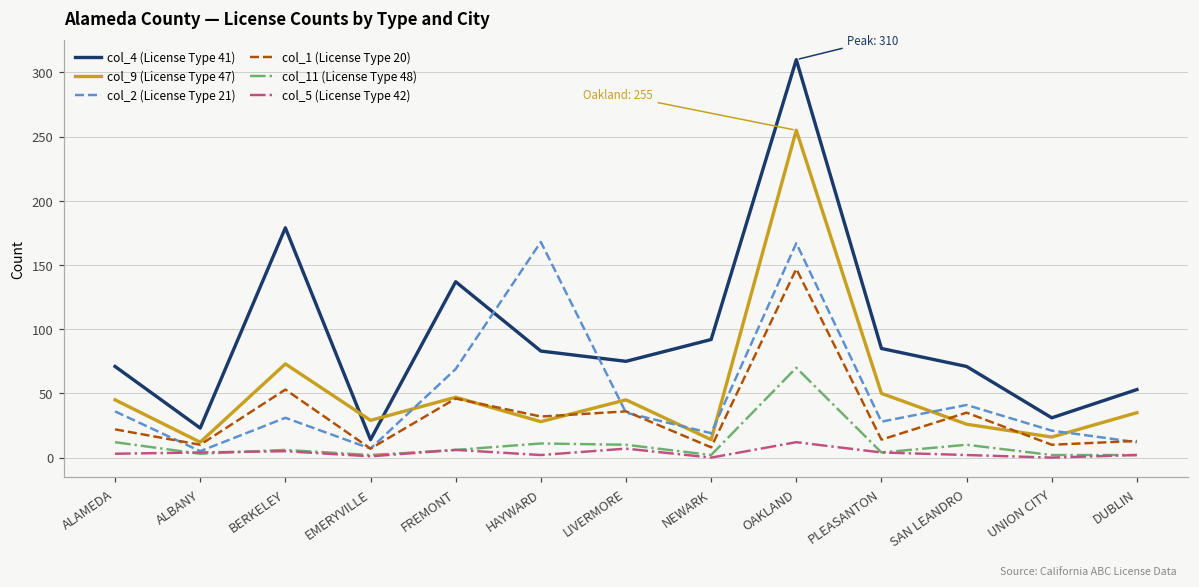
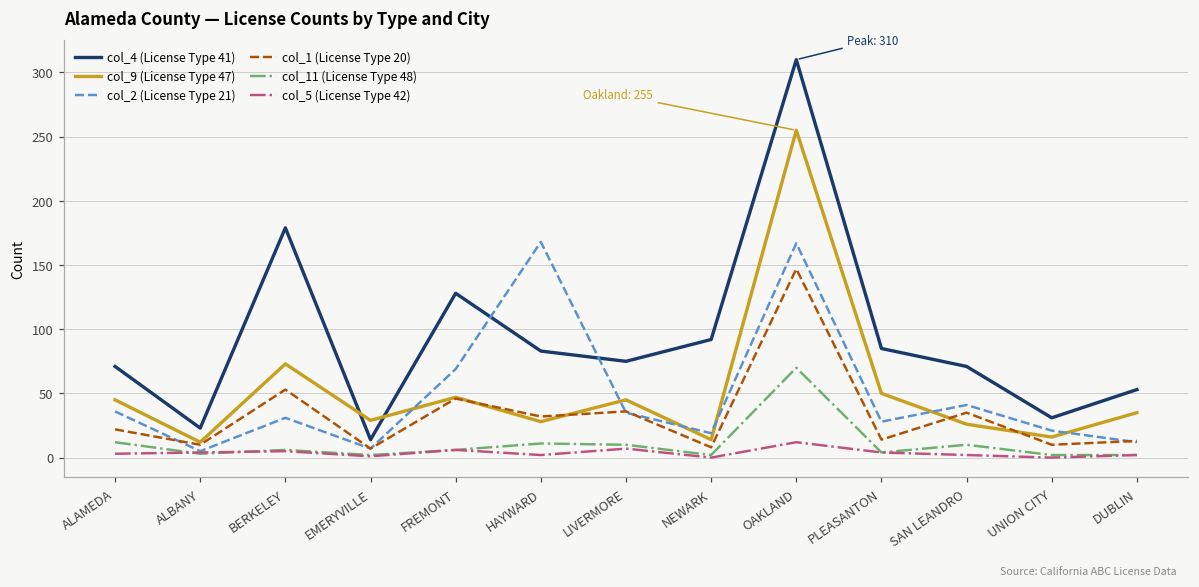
  {
    "col_4 (License Type 41)": {
      "ALAMEDA": 71,
      "ALBANY": 23,
      "BERKELEY": 179,
      "EMERYVILLE": 14,
-     "FREMONT": 137,
+     "FREMONT": 128,
      "HAYWARD": 83,
      "LIVERMORE": 75,
      "NEWARK": 92,
      "PLEASANTON": 85,
      "SAN LEANDRO": 71,
      "UNION CITY": 31,
      "DUBLIN": 53
    },
    "col_9 (License Type 47)": {
      "ALAMEDA": 45,
      "BERKELEY": 73,
      "EMERYVILLE": 29,
      "HAYWARD": 28,
      "LIVERMORE": 45,
      "NEWARK": 14,
      "PLEASANTON": 50,
      "SAN LEANDRO": 26,
      "UNION CITY": 16,
      "DUBLIN": 35
    },
    "col_2 (License Type 21)": {
      "ALAMEDA": 36,
      "BERKELEY": 31,
      "FREMONT": 69,
      "HAYWARD": 168,
      "NEWARK": 19,
      "OAKLAND": 167,
      "PLEASANTON": 28,
      "SAN LEANDRO": 41,
      "UNION CITY": 21
    },
    "col_1 (License Type 20)": {
      "ALAMEDA": 22,
      "BERKELEY": 53,
      "HAYWARD": 32,
      "NEWARK": 8,
      "OAKLAND": 147,
      "PLEASANTON": 14,
      "SAN LEANDRO": 35,
      "UNION CITY": 10
    },
    "col_11 (License Type 48)": {
      "ALAMEDA": 12,
      "HAYWARD": 11,
      "LIVERMORE": 10,
      "OAKLAND": 70,
      "SAN LEANDRO": 10
    },
    "col_5 (License Type 42)": {
      "ALAMEDA": 3,
      "HAYWARD": 2,
      "LIVERMORE": 7,
      "OAKLAND": 12,
      "SAN LEANDRO": 2
    }
  }
